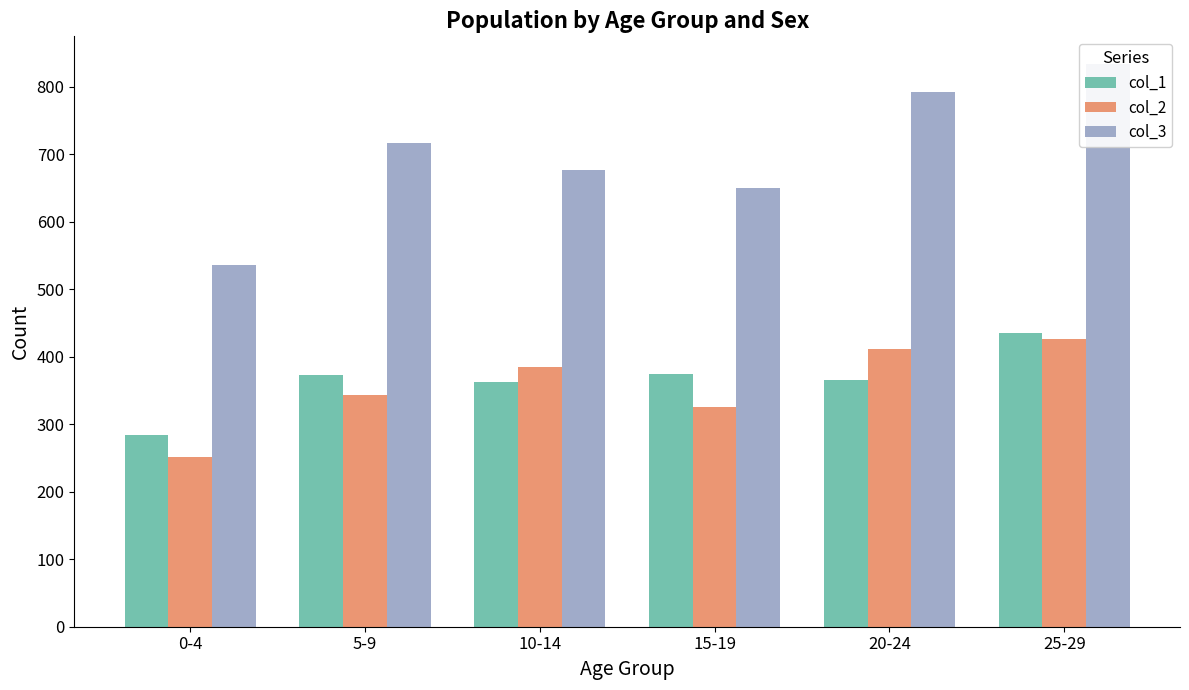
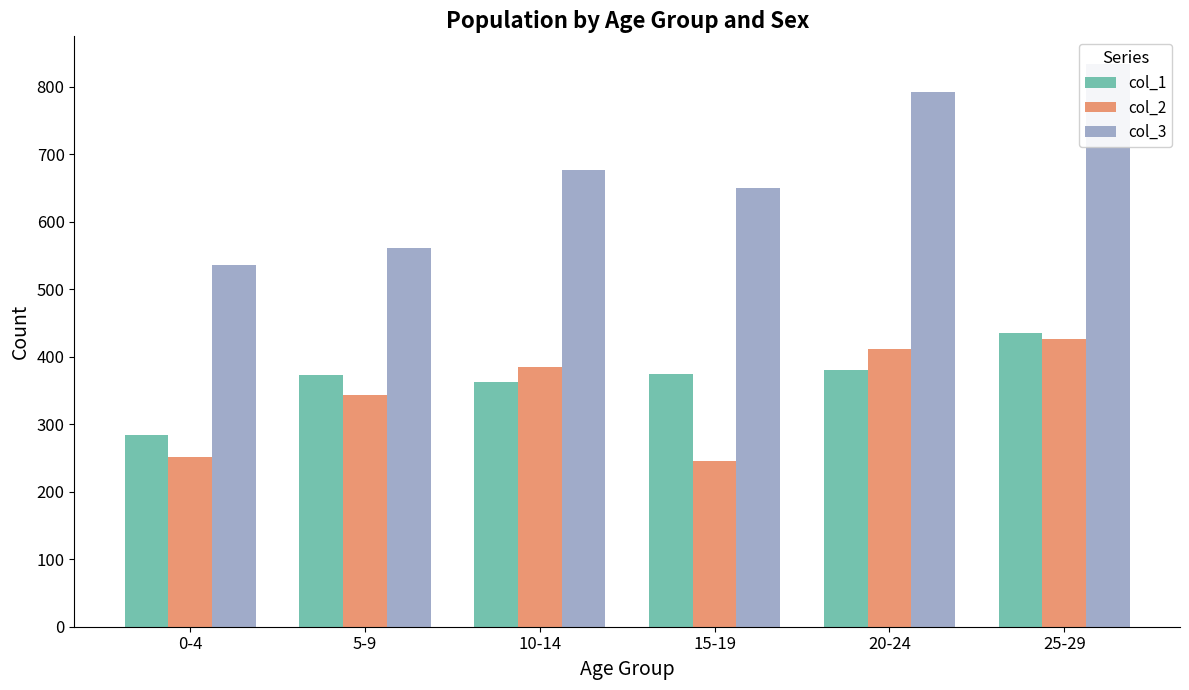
  {
    "col_1": {
      "0-4": 280,
      "5-9": 370,
      "10-14": 360,
      "15-19": 380,
-     "20-24": 370,
+     "20-24": 380,
      "25-29": 440
    },
    "col_2": {
      "0-4": 250,
      "5-9": 340,
      "10-14": 390,
-     "15-19": 330,
+     "15-19": 250,
      "20-24": 410,
      "25-29": 430
    },
    "col_3": {
      "0-4": 540,
-     "5-9": 720,
+     "5-9": 560,
      "10-14": 680,
      "15-19": 650,
      "20-24": 790
    }
  }
